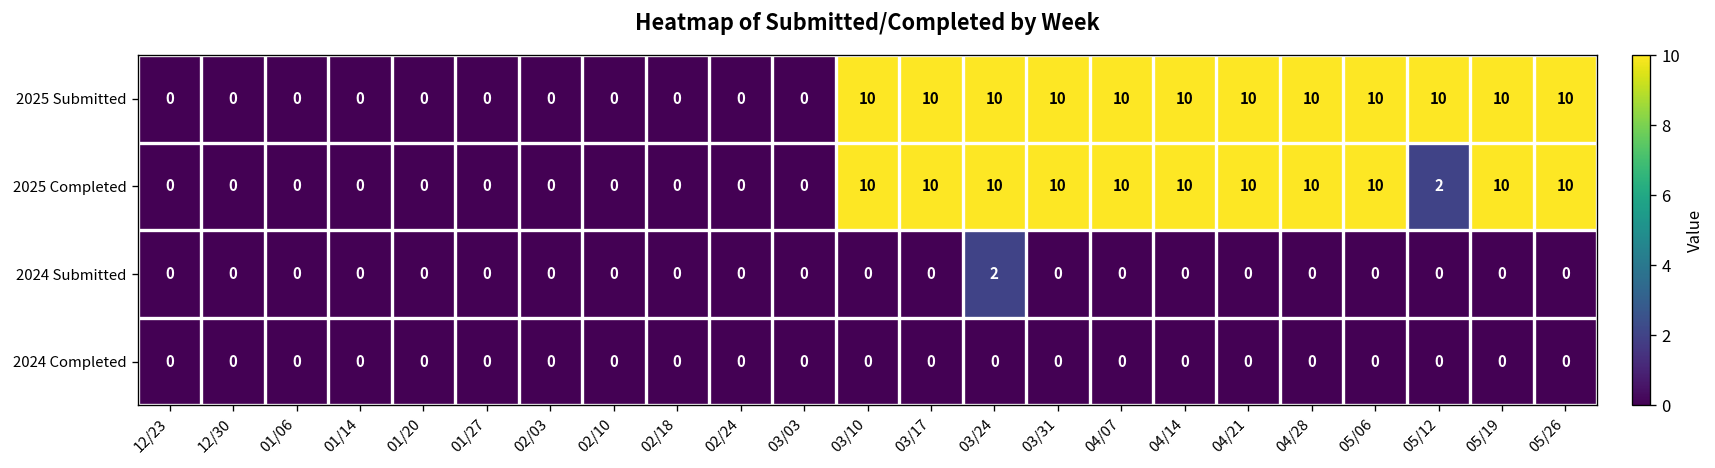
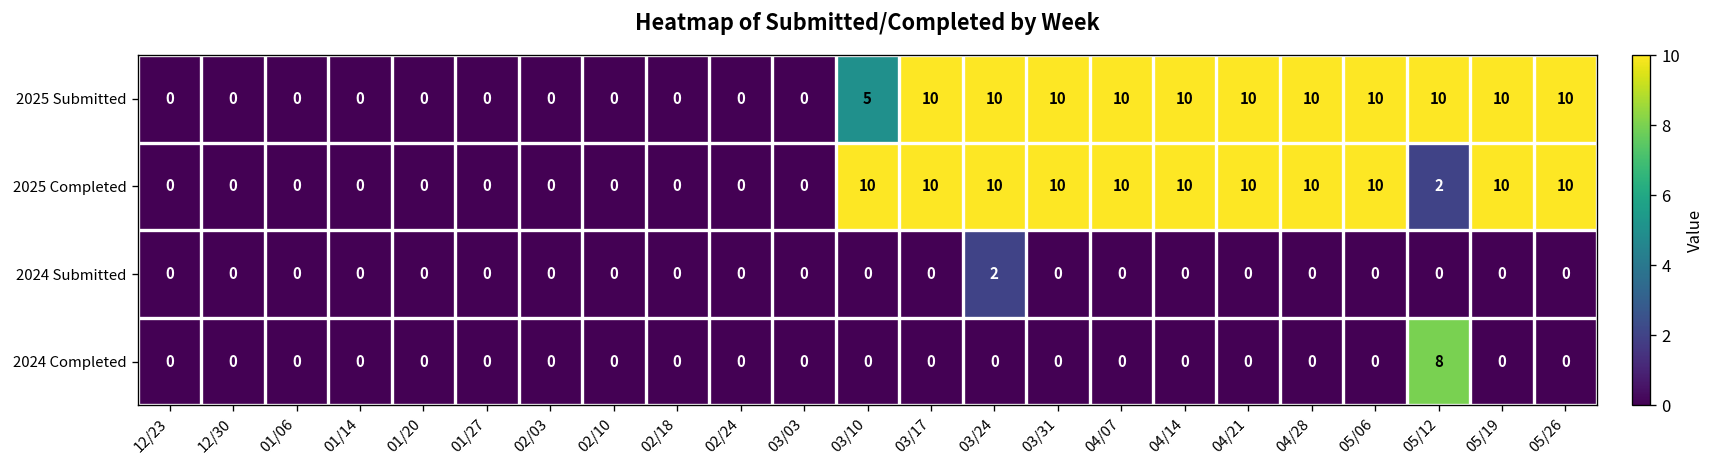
  {
    "2025 Submitted": {
      "12/23": 0,
      "12/30": 0,
      "01/06": 0,
      "01/14": 0,
      "01/20": 0,
      "01/27": 0,
      "02/03": 0,
      "02/10": 0,
      "02/18": 0,
      "02/24": 0,
      "03/03": 0,
-     "03/10": 10,
+     "03/10": 5,
      "03/17": 10,
      "03/24": 10,
      "03/31": 10,
      "04/07": 10,
      "04/14": 10,
      "04/21": 10,
      "04/28": 10,
      "05/06": 10,
      "05/12": 10,
      "05/19": 10,
      "05/26": 10
    },
    "2025 Completed": {
      "12/23": 0,
      "12/30": 0,
      "01/06": 0,
      "01/14": 0,
      "01/20": 0,
      "01/27": 0,
      "02/03": 0,
      "02/10": 0,
      "02/18": 0,
      "02/24": 0,
      "03/03": 0,
      "03/10": 10,
      "03/17": 10,
      "03/24": 10,
      "03/31": 10,
      "04/07": 10,
      "04/14": 10,
      "04/21": 10,
      "04/28": 10,
      "05/06": 10,
      "05/12": 2,
      "05/19": 10,
      "05/26": 10
    },
    "2024 Submitted": {
      "12/23": 0,
      "12/30": 0,
      "01/06": 0,
      "01/14": 0,
      "01/20": 0,
      "01/27": 0,
      "02/03": 0,
      "02/10": 0,
      "02/18": 0,
      "02/24": 0,
      "03/03": 0,
      "03/10": 0,
      "03/17": 0,
      "03/24": 2,
      "03/31": 0,
      "04/07": 0,
      "04/14": 0,
      "04/21": 0,
      "04/28": 0,
      "05/06": 0,
      "05/12": 0,
      "05/19": 0,
      "05/26": 0
    },
    "2024 Completed": {
      "12/23": 0,
      "12/30": 0,
      "01/06": 0,
      "01/14": 0,
      "01/20": 0,
      "01/27": 0,
      "02/03": 0,
      "02/10": 0,
      "02/18": 0,
      "02/24": 0,
      "03/03": 0,
      "03/10": 0,
      "03/17": 0,
      "03/24": 0,
      "03/31": 0,
      "04/07": 0,
      "04/14": 0,
      "04/21": 0,
      "04/28": 0,
      "05/06": 0,
-     "05/12": 0,
+     "05/12": 8,
      "05/19": 0,
      "05/26": 0
    }
  }
